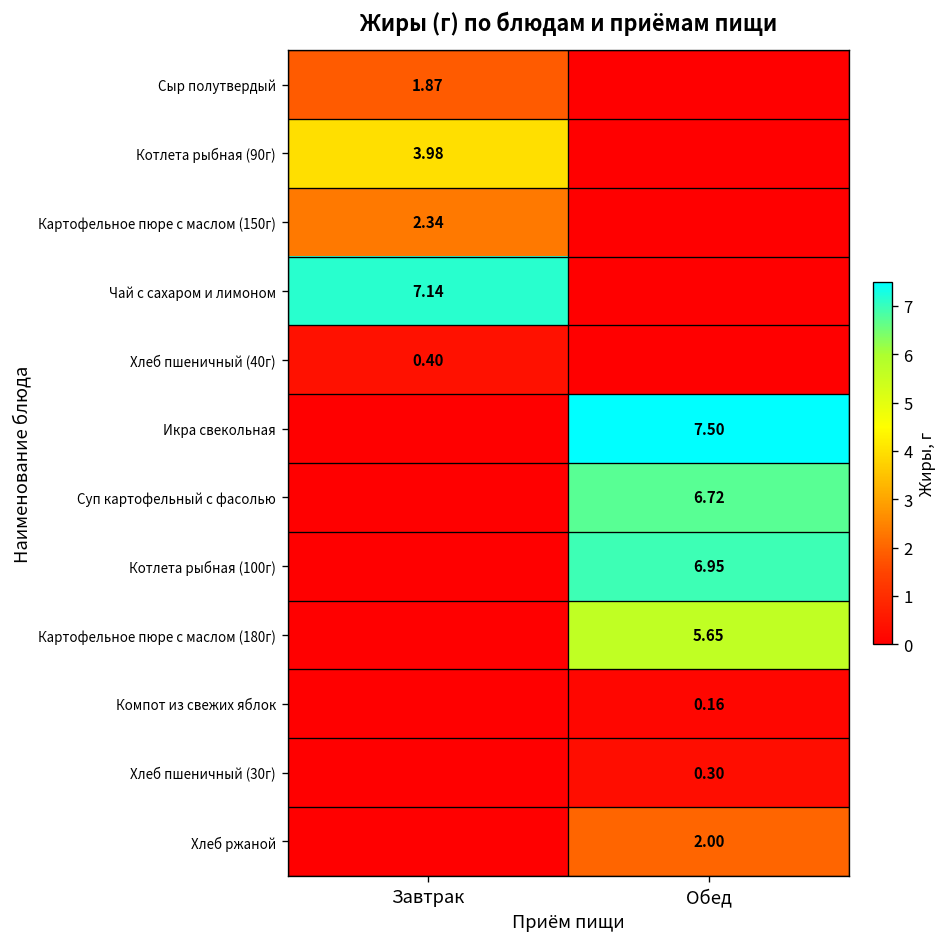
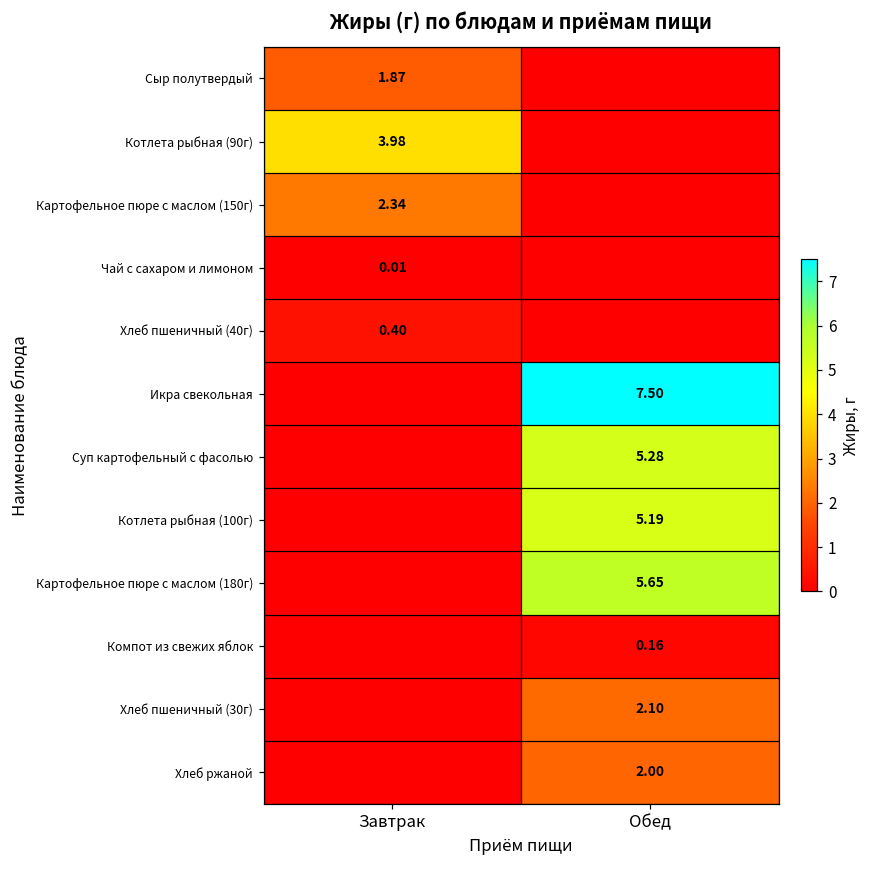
  {
    "Сыр полутвердый": {
      "Завтрак": 1.87
    },
    "Котлета рыбная (90г)": {
      "Завтрак": 3.98
    },
    "Картофельное пюре с маслом (150г)": {
      "Завтрак": 2.34
    },
    "Чай с сахаром и лимоном": {
-     "Завтрак": 7.14
+     "Завтрак": 0.01
    },
    "Хлеб пшеничный (40г)": {
      "Завтрак": 0.40
    },
    "Икра свекольная": {
      "Обед": 7.50
    },
    "Суп картофельный с фасолью": {
-     "Обед": 6.72
+     "Обед": 5.28
    },
    "Котлета рыбная (100г)": {
-     "Обед": 6.95
+     "Обед": 5.19
    },
    "Картофельное пюре с маслом (180г)": {
      "Обед": 5.65
    },
    "Компот из свежих яблок": {
      "Обед": 0.16
    },
    "Хлеб пшеничный (30г)": {
-     "Обед": 0.30
+     "Обед": 2.10
    },
    "Хлеб ржаной": {
      "Обед": 2.00
    }
  }
